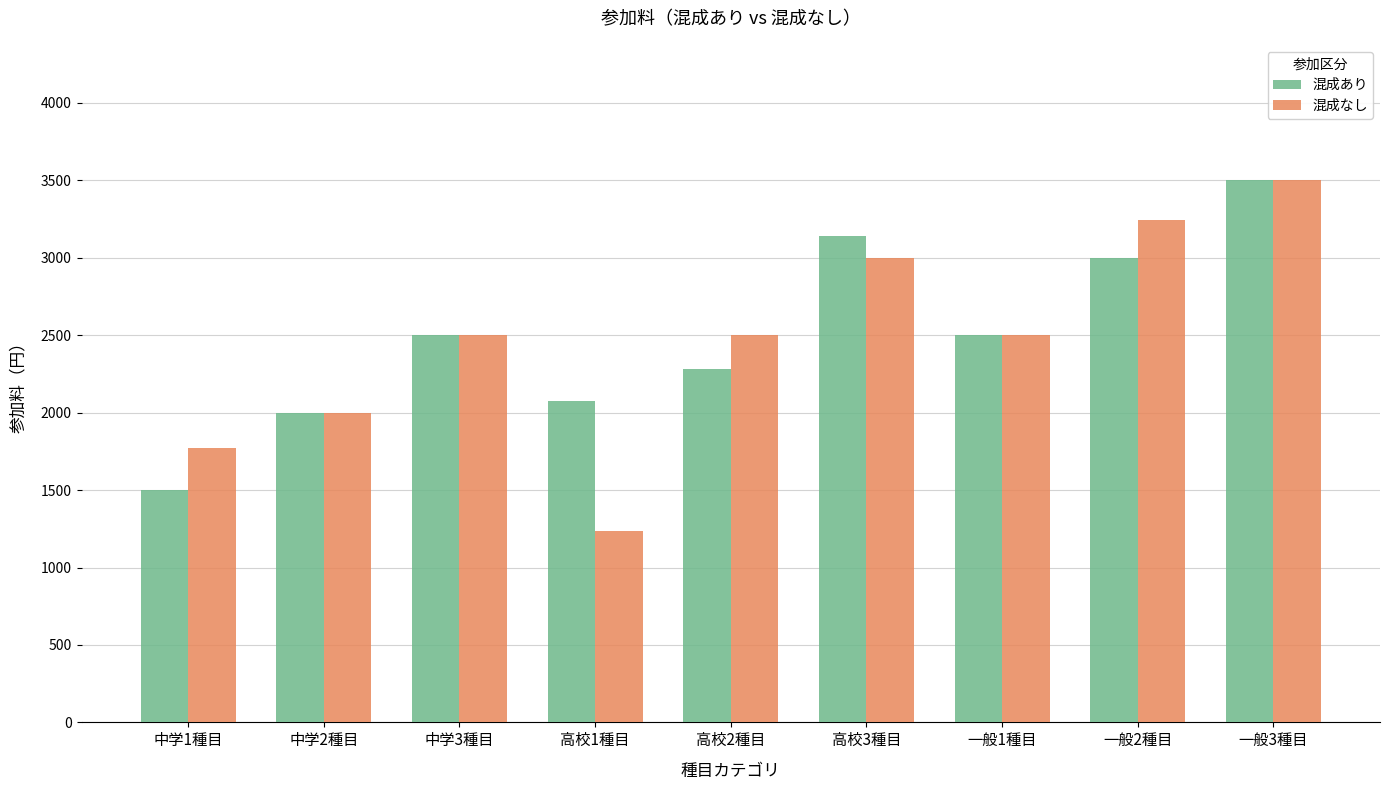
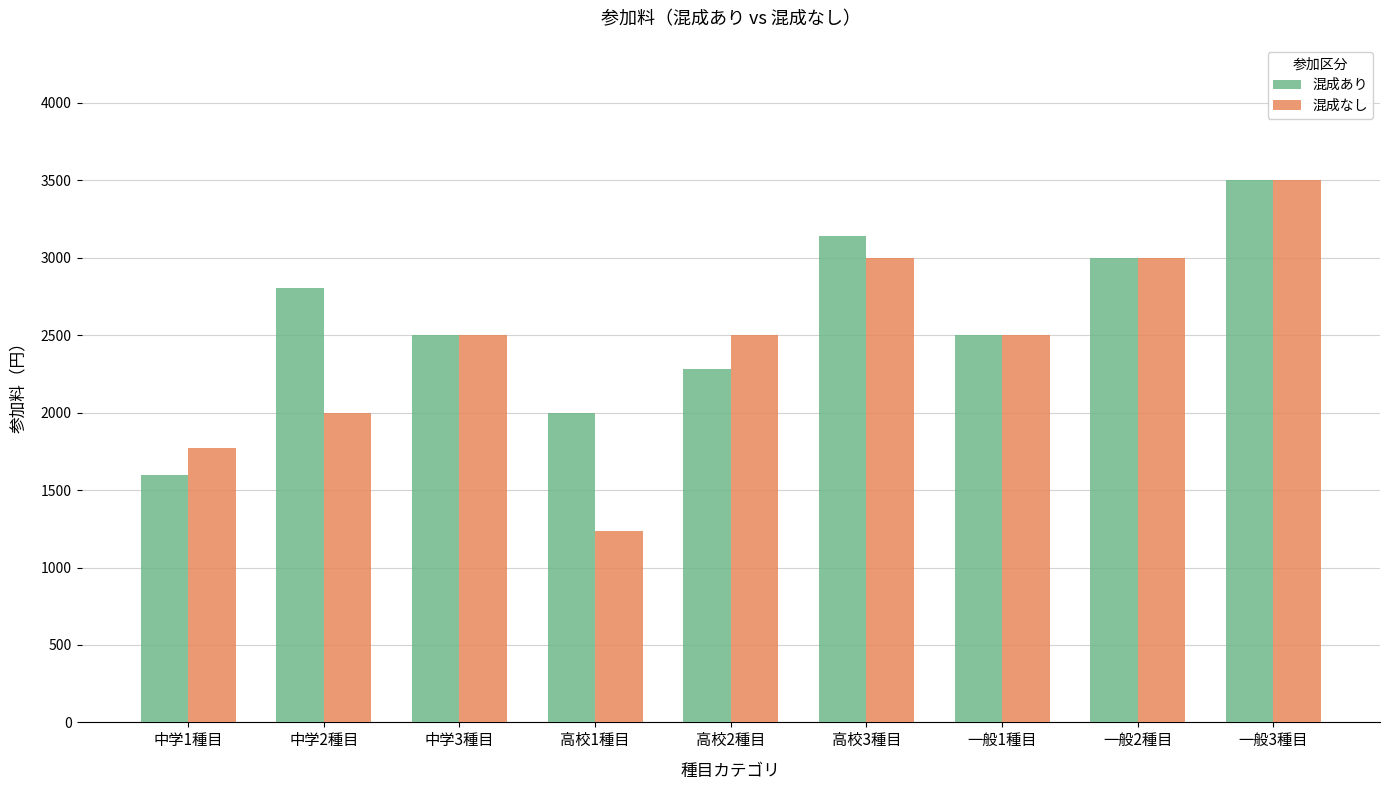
  {
    "混成あり": {
-     "中学1種目": 1500,
-     "中学2種目": 2000,
+     "中学1種目": 1600,
+     "中学2種目": 2810,
      "中学3種目": 2500,
-     "高校1種目": 2070,
+     "高校1種目": 2000,
      "高校2種目": 2280,
      "高校3種目": 3140,
      "一般1種目": 2500,
      "一般2種目": 3000,
      "一般3種目": 3500
    },
    "混成なし": {
      "中学1種目": 1770,
      "中学2種目": 2000,
      "中学3種目": 2500,
      "高校1種目": 1230,
      "高校2種目": 2500,
      "高校3種目": 3000,
      "一般1種目": 2500,
-     "一般2種目": 3240,
+     "一般2種目": 3000,
      "一般3種目": 3500
    }
  }
